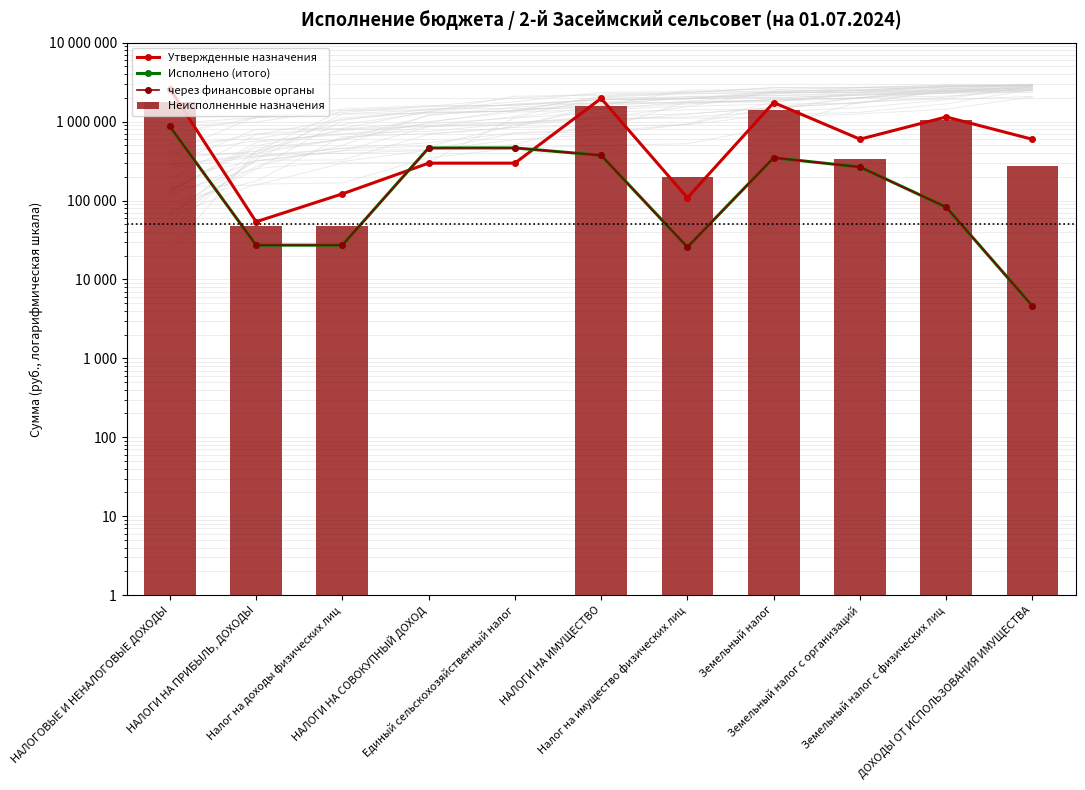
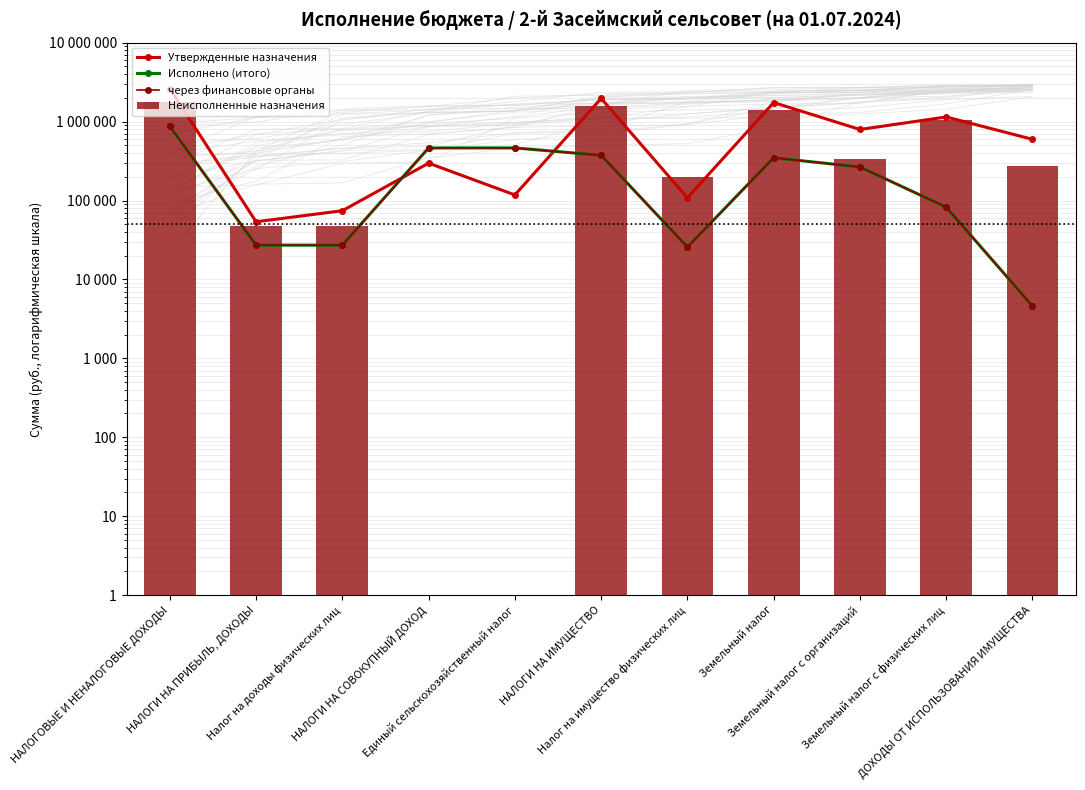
  {
    "Утвержденные назначения": {
      "НАЛОГИ НА ПРИБЫЛЬ, ДОХОДЫ": 50000,
-     "Налог на доходы физических лиц": 120000,
-     "Единый сельскохозяйственный налог": 300000,
+     "Налог на доходы физических лиц": 70000,
+     "Единый сельскохозяйственный налог": 120000,
      "Налог на имущество физических лиц": 110000,
-     "Земельный налог с организаций": 600000,
+     "Земельный налог с организаций": 800000,
      "Земельный налог с физических лиц": 1100000,
      "ДОХОДЫ ОТ ИСПОЛЬЗОВАНИЯ ИМУЩЕСТВА": 600000
    }
  }
